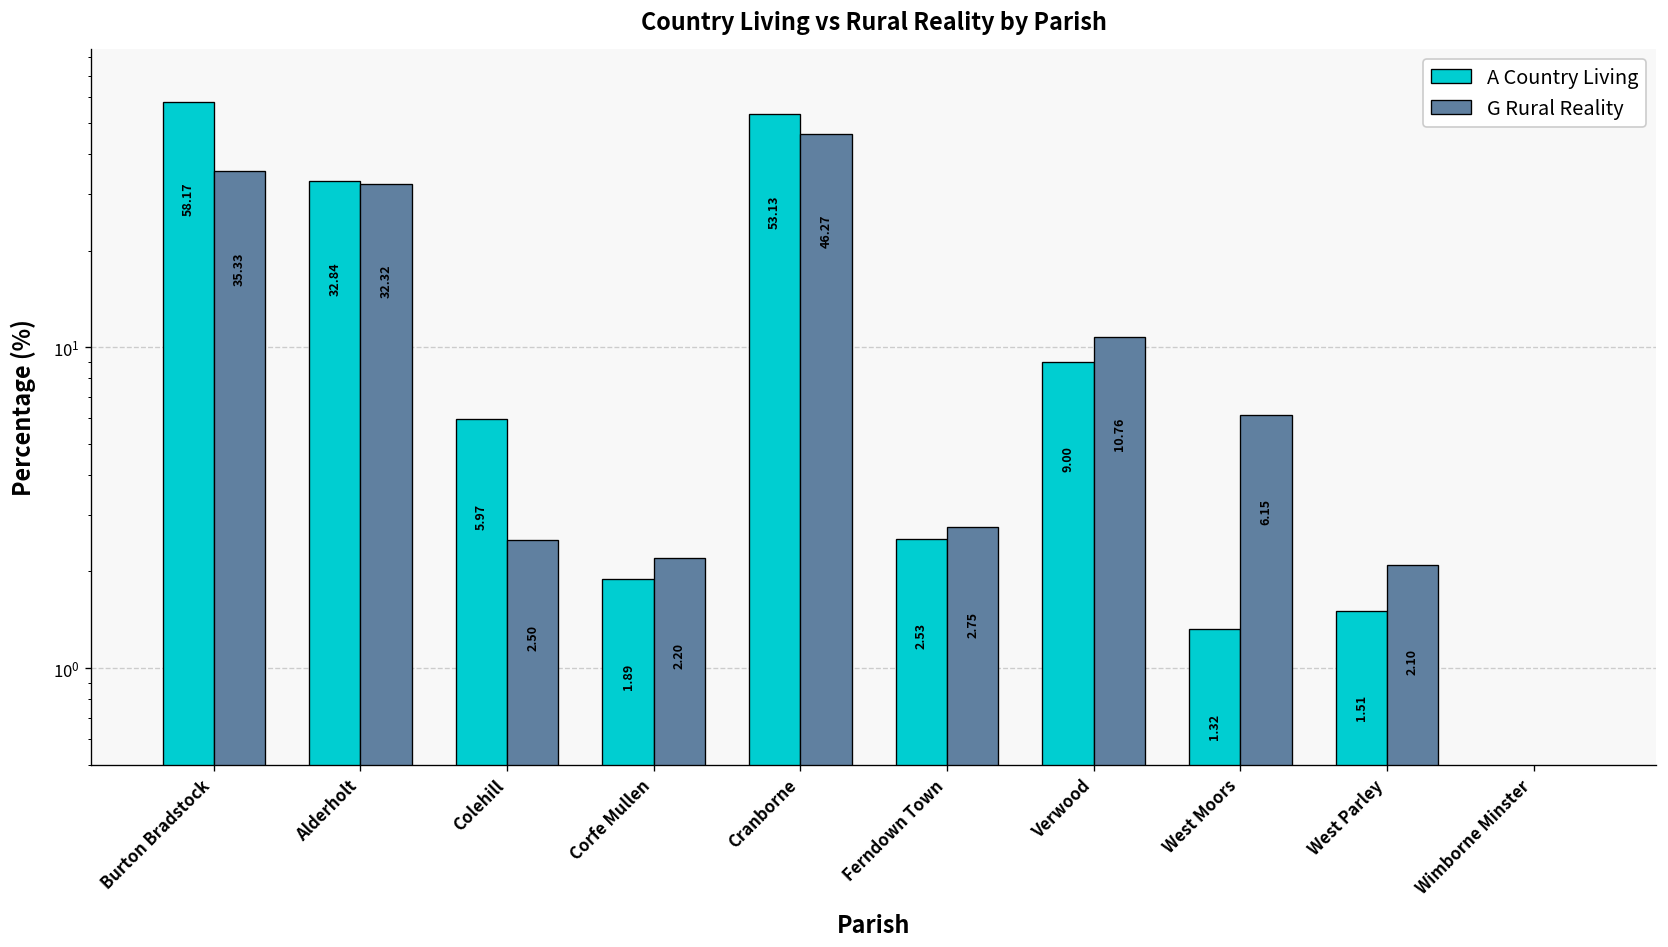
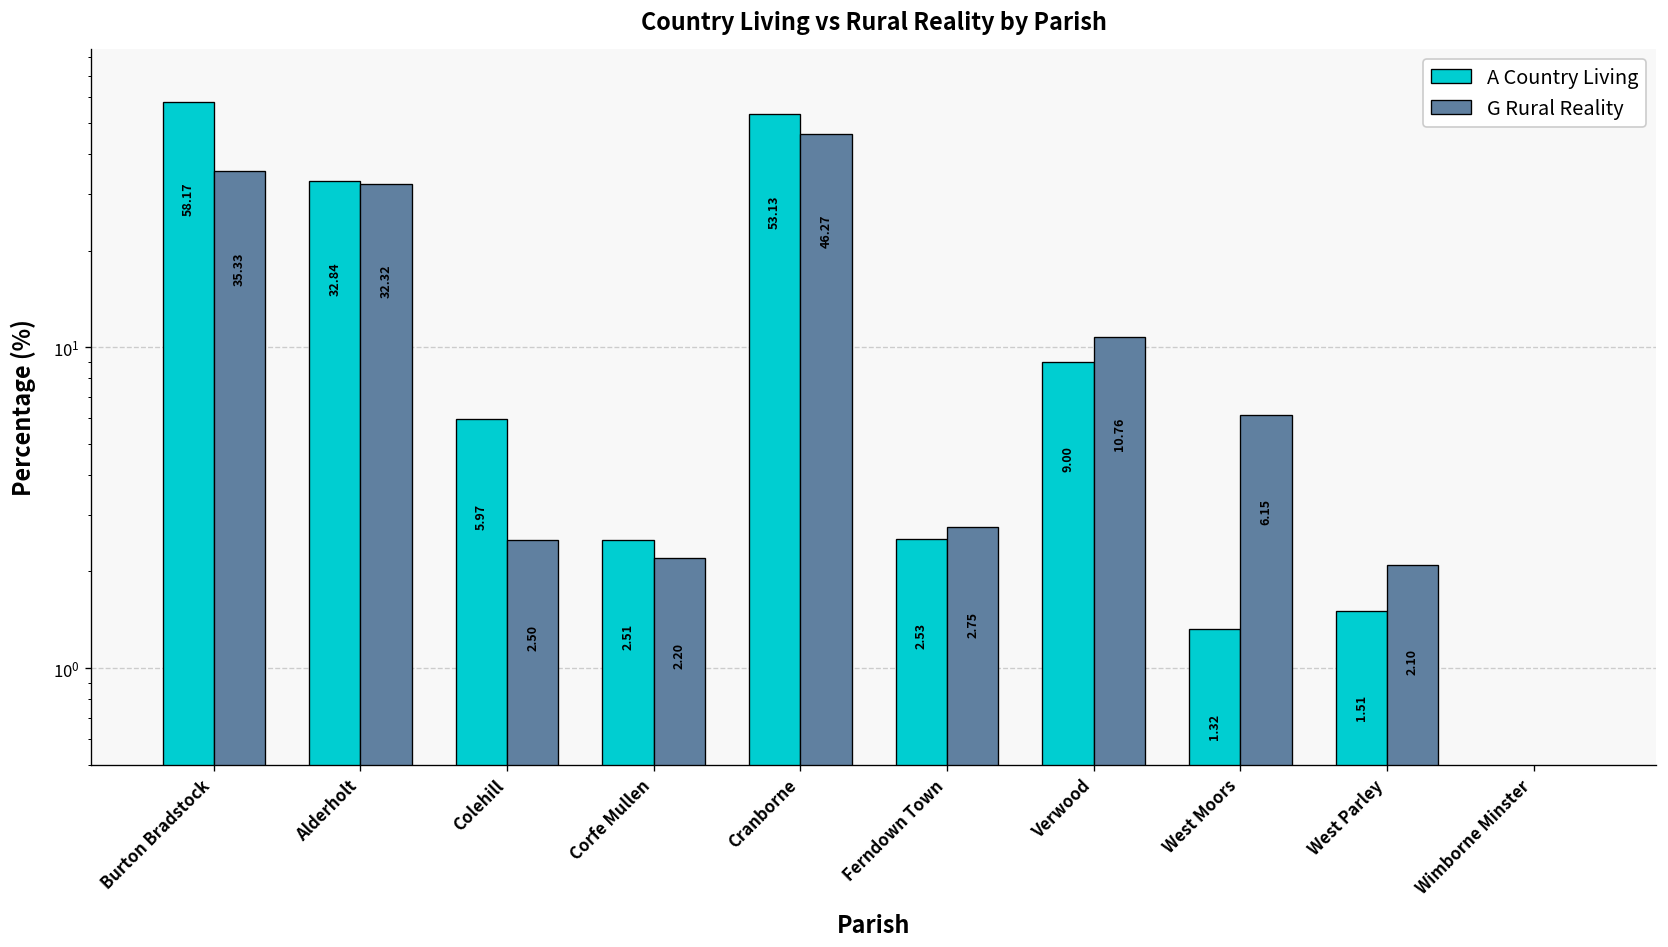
  {
    "A Country Living": {
      "Burton Bradstock": 58.17,
      "Alderholt": 32.84,
      "Colehill": 5.97,
-     "Corfe Mullen": 1.89,
+     "Corfe Mullen": 2.51,
      "Cranborne": 53.13,
      "Ferndown Town": 2.53,
      "Verwood": 9.00,
      "West Moors": 1.32,
      "West Parley": 1.51
    },
    "G Rural Reality": {
      "Burton Bradstock": 35.33,
      "Alderholt": 32.32,
      "Colehill": 2.50,
      "Corfe Mullen": 2.20,
      "Cranborne": 46.27,
      "Ferndown Town": 2.75,
      "Verwood": 10.76,
      "West Moors": 6.15,
      "West Parley": 2.10
    }
  }
